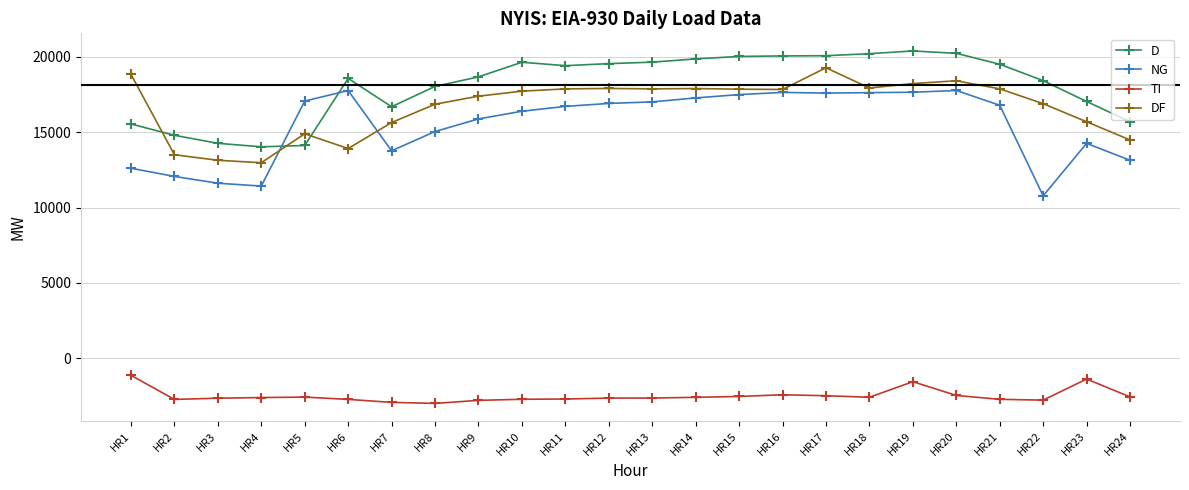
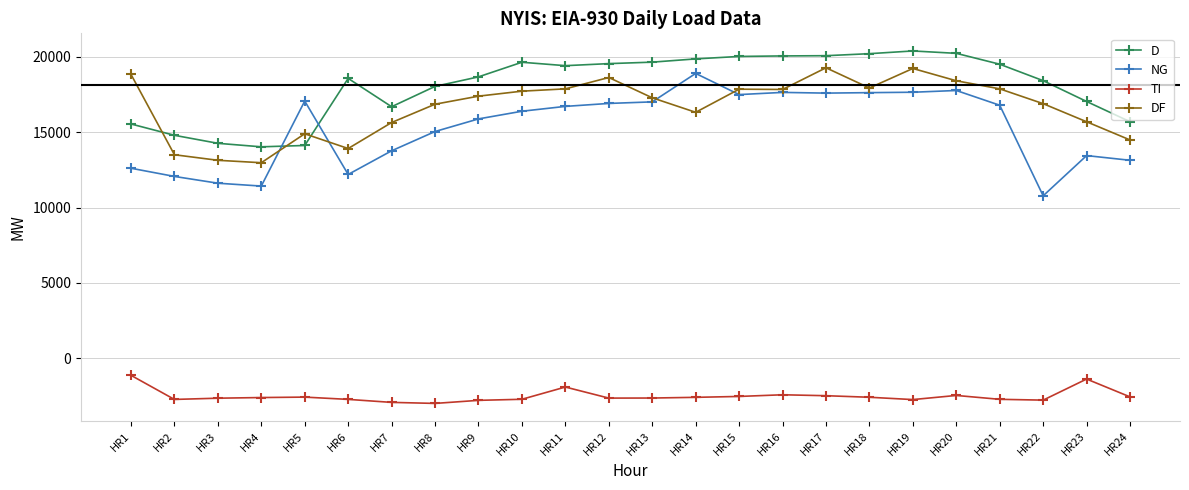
  {
    "D": {
      "HR1": 15600,
      "HR2": 14800,
      "HR3": 14300,
      "HR4": 14000,
      "HR5": 14100,
      "HR6": 18600,
      "HR7": 16700,
      "HR8": 18000,
      "HR9": 18700,
      "HR10": 19600,
      "HR11": 19400,
      "HR12": 19600,
      "HR13": 19700,
      "HR14": 19900,
      "HR15": 20000,
      "HR16": 20100,
      "HR17": 20100,
      "HR18": 20200,
      "HR19": 20400,
      "HR20": 20200,
      "HR21": 19500,
      "HR22": 18400,
      "HR23": 17000,
      "HR24": 15700
    },
    "NG": {
      "HR1": 12600,
      "HR2": 12100,
      "HR3": 11600,
      "HR4": 11400,
      "HR5": 17100,
-     "HR6": 17800,
+     "HR6": 12200,
      "HR7": 13800,
      "HR8": 15100,
      "HR9": 15900,
      "HR10": 16400,
      "HR11": 16700,
      "HR12": 16900,
      "HR13": 17000,
-     "HR14": 17300,
+     "HR14": 18900,
      "HR15": 17500,
      "HR16": 17600,
      "HR17": 17600,
      "HR18": 17600,
      "HR19": 17700,
      "HR20": 17800,
      "HR21": 16800,
      "HR22": 10800,
-     "HR23": 14300,
+     "HR23": 13500,
      "HR24": 13100
    },
    "TI": {
      "HR1": -1100,
      "HR2": -2700,
      "HR3": -2600,
      "HR4": -2600,
      "HR5": -2600,
      "HR6": -2700,
      "HR7": -2900,
      "HR8": -3000,
      "HR9": -2800,
      "HR10": -2700,
-     "HR11": -2700,
+     "HR11": -1900,
      "HR12": -2600,
      "HR13": -2600,
      "HR14": -2600,
      "HR15": -2500,
      "HR16": -2400,
      "HR17": -2500,
      "HR18": -2600,
-     "HR19": -1600,
+     "HR19": -2700,
      "HR20": -2500,
      "HR21": -2700,
      "HR22": -2800,
      "HR23": -1400,
      "HR24": -2600
    },
    "DF": {
      "HR1": 18800,
      "HR2": 13500,
      "HR3": 13100,
      "HR4": 13000,
      "HR5": 14900,
      "HR6": 13900,
      "HR7": 15600,
      "HR8": 16900,
      "HR9": 17400,
      "HR10": 17700,
      "HR11": 17900,
-     "HR12": 17900,
-     "HR13": 17900,
-     "HR14": 17900,
+     "HR12": 18600,
+     "HR13": 17300,
+     "HR14": 16300,
      "HR15": 17900,
      "HR16": 17800,
      "HR17": 19300,
      "HR18": 17900,
-     "HR19": 18200,
+     "HR19": 19200,
      "HR20": 18400,
      "HR21": 17900,
      "HR22": 16900,
      "HR23": 15700,
      "HR24": 14500
    }
  }
